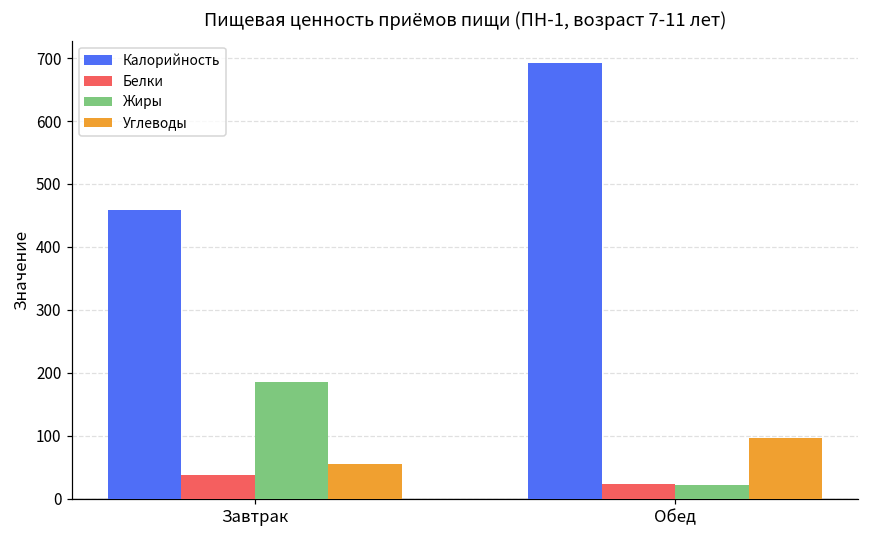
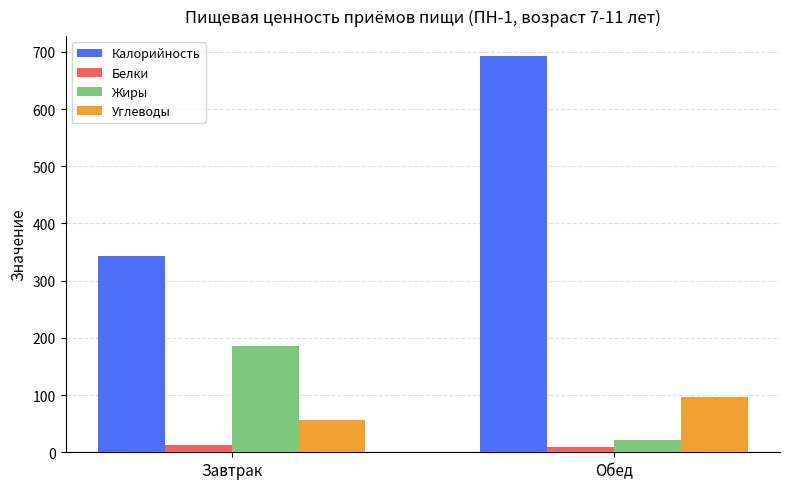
  {
    "Калорийность": {
-     "Завтрак": 460,
+     "Завтрак": 340,
      "Обед": 690
    },
    "Белки": {
-     "Завтрак": 40,
-     "Обед": 20
+     "Завтрак": 10,
+     "Обед": 10
    },
    "Жиры": {
      "Завтрак": 190,
      "Обед": 20
    },
    "Углеводы": {
      "Завтрак": 60,
      "Обед": 100
    }
  }
